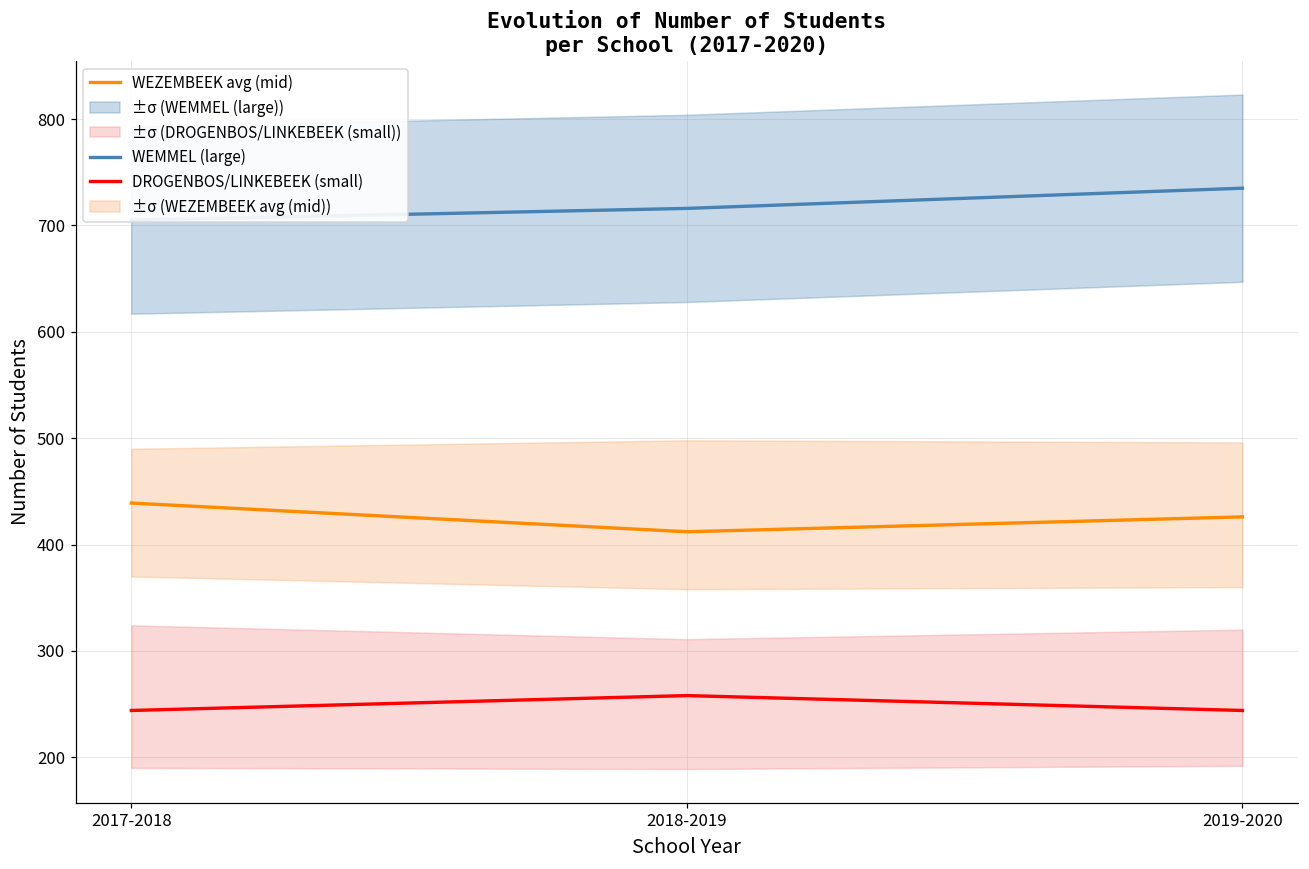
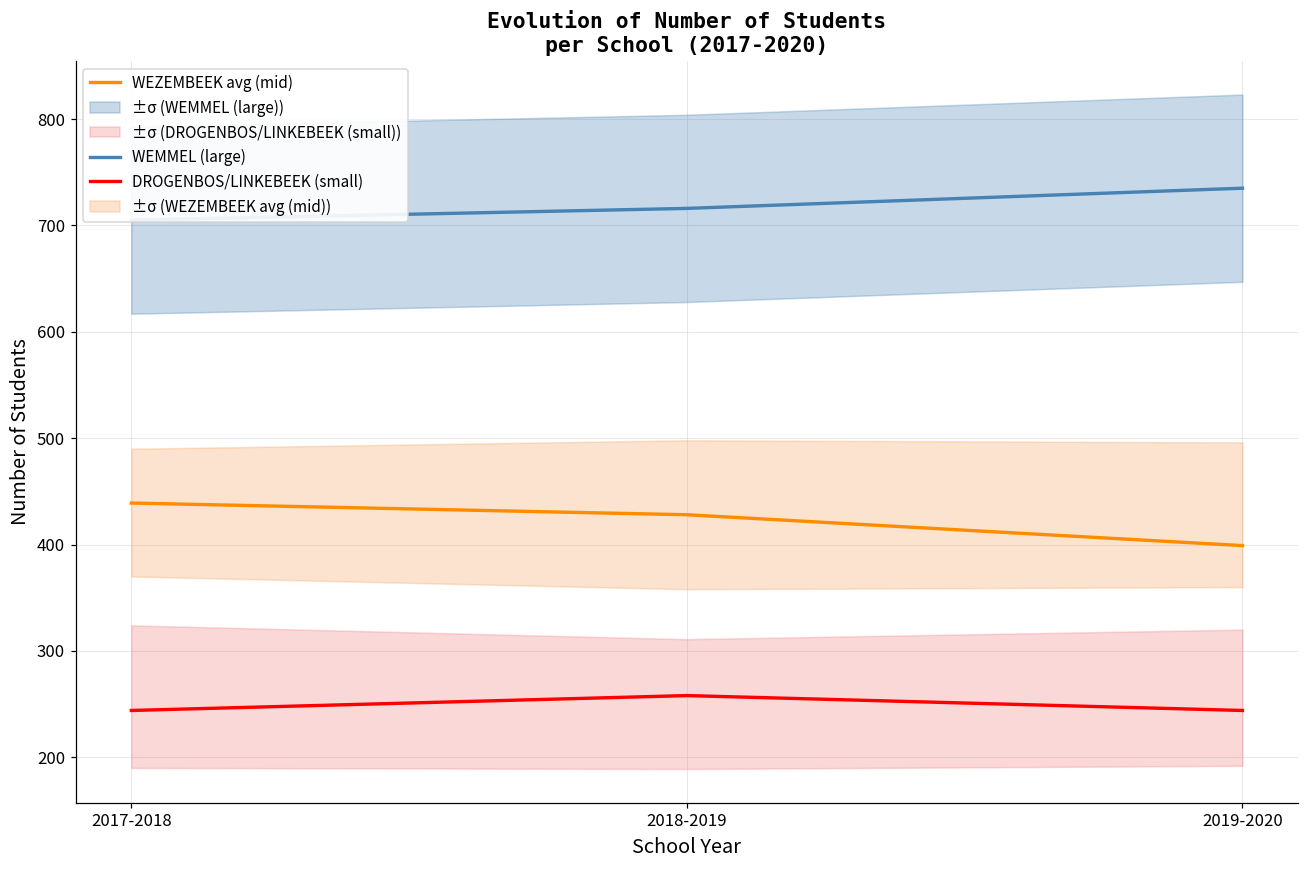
  {
    "WEZEMBEEK avg (mid)": {
      "2017-2018": 440,
-     "2018-2019": 410,
-     "2019-2020": 430
+     "2018-2019": 430,
+     "2019-2020": 400
    },
    "DROGENBOS/LINKEBEEK (small)": {
      "2017-2018": 240,
      "2018-2019": 260,
      "2019-2020": 240
    }
  }
